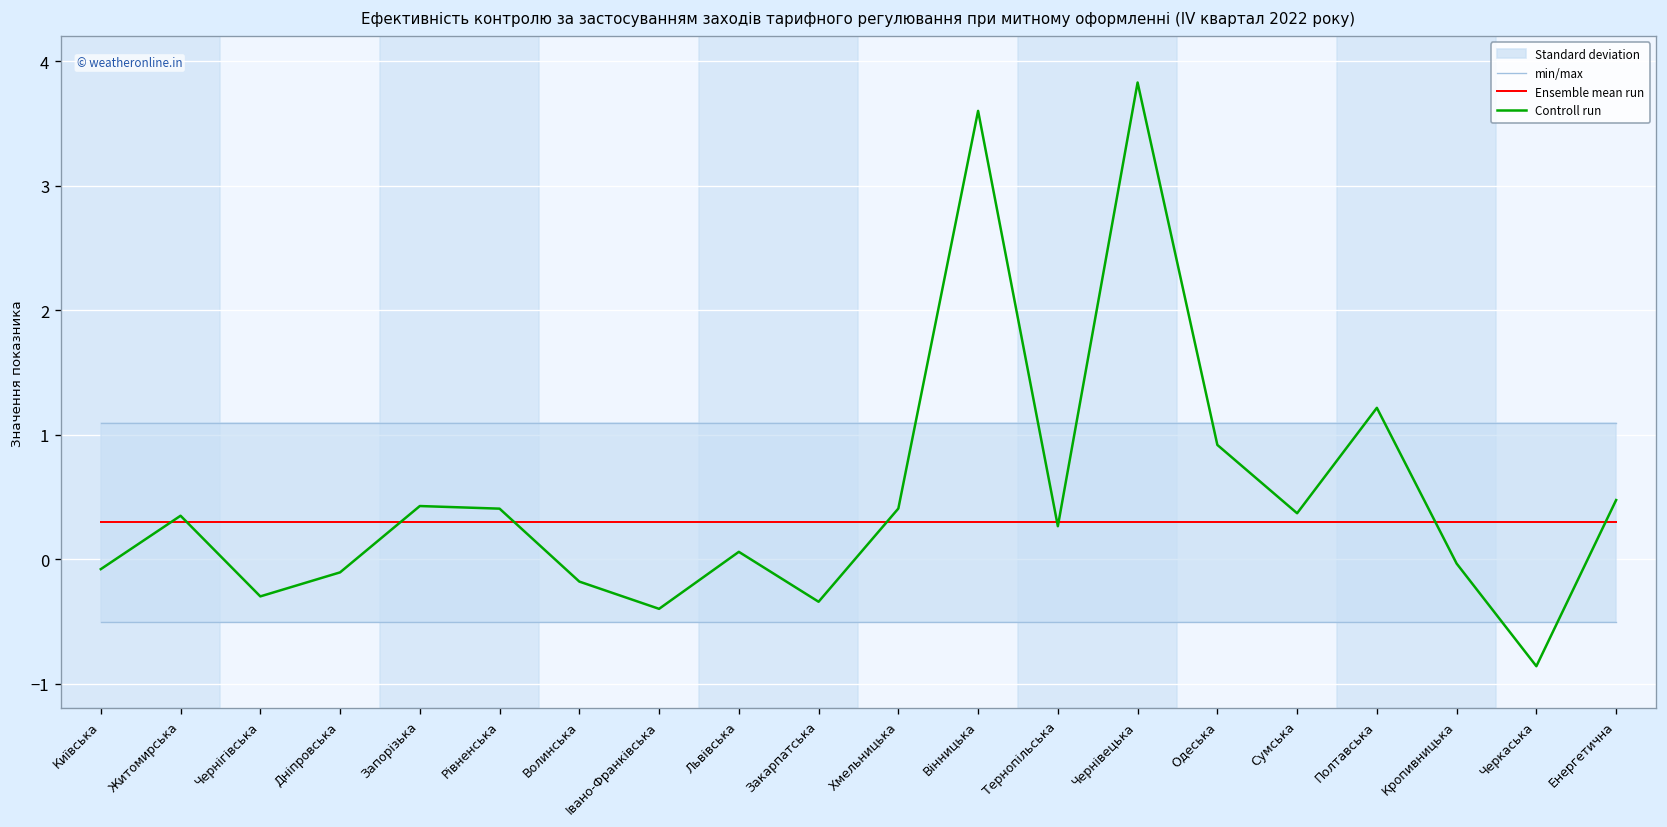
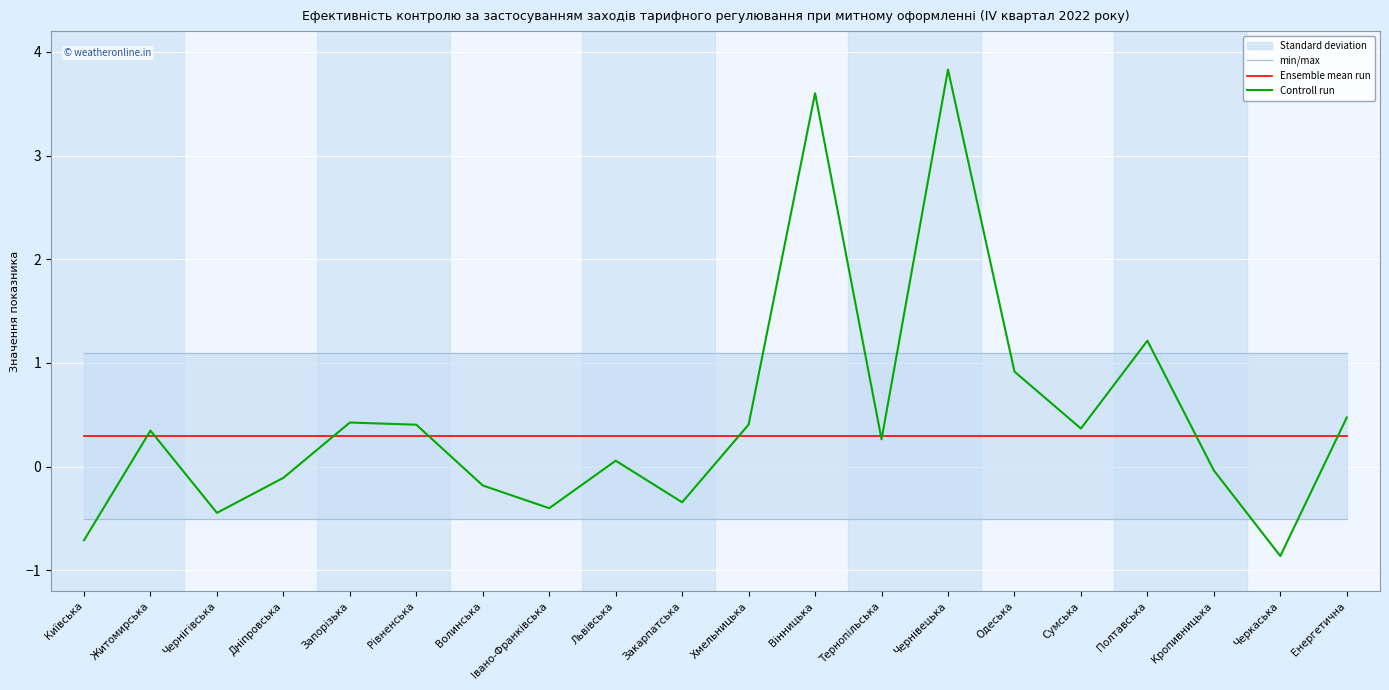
  {
    "Ensemble mean run": {
      "Київська": 0.30,
      "Житомирська": 0.30,
      "Чернігівська": 0.30,
      "Дніпровська": 0.30,
      "Запорізька": 0.30,
      "Рівненська": 0.30,
      "Волинська": 0.30,
      "Івано-Франківська": 0.30,
      "Львівська": 0.30,
      "Закарпатська": 0.30,
      "Хмельницька": 0.30,
      "Вінницька": 0.30,
      "Тернопільська": 0.30,
      "Чернівецька": 0.30,
      "Одеська": 0.30,
      "Сумська": 0.30,
      "Полтавська": 0.30,
      "Кропивницька": 0.30,
      "Черкаська": 0.30,
      "Енергетична": 0.30
    },
    "Controll run": {
-     "Київська": -0.08,
+     "Київська": -0.71,
      "Житомирська": 0.35,
-     "Чернігівська": -0.30,
+     "Чернігівська": -0.45,
      "Дніпровська": -0.11,
      "Запорізька": 0.43,
      "Рівненська": 0.41,
      "Волинська": -0.18,
      "Івано-Франківська": -0.40,
      "Львівська": 0.06,
      "Закарпатська": -0.34,
      "Хмельницька": 0.41,
      "Вінницька": 3.60,
      "Тернопільська": 0.26,
      "Чернівецька": 3.83,
      "Одеська": 0.92,
      "Сумська": 0.37,
      "Полтавська": 1.22,
      "Кропивницька": -0.04,
      "Черкаська": -0.86,
      "Енергетична": 0.47
    }
  }
